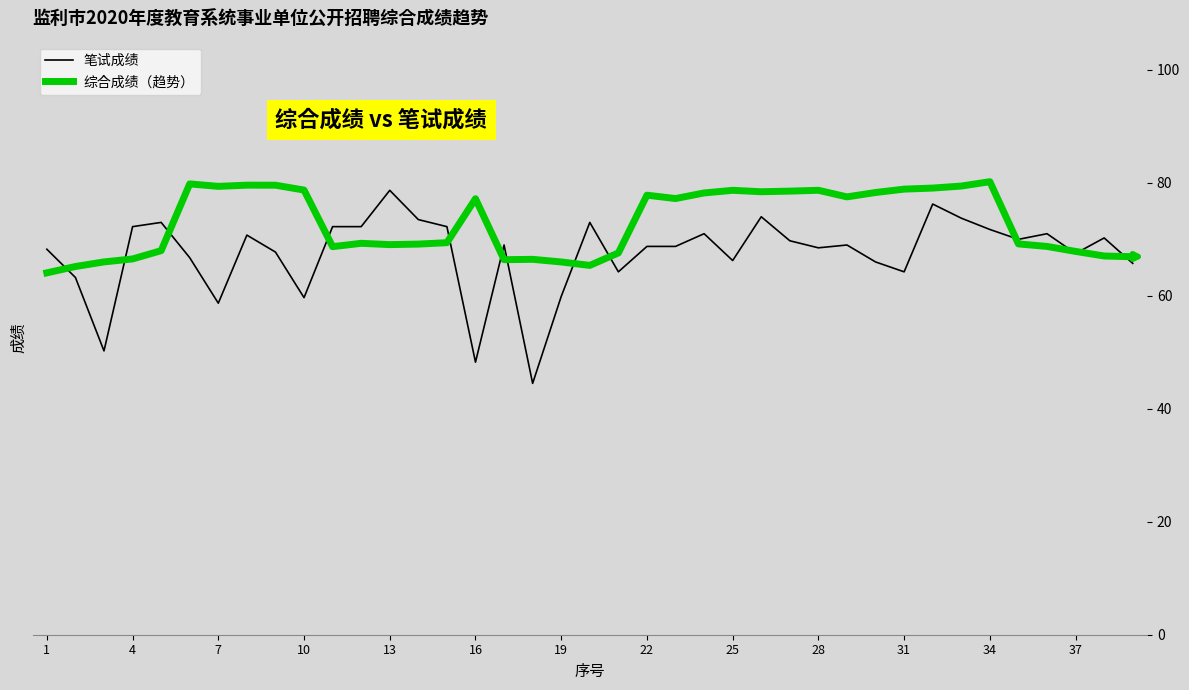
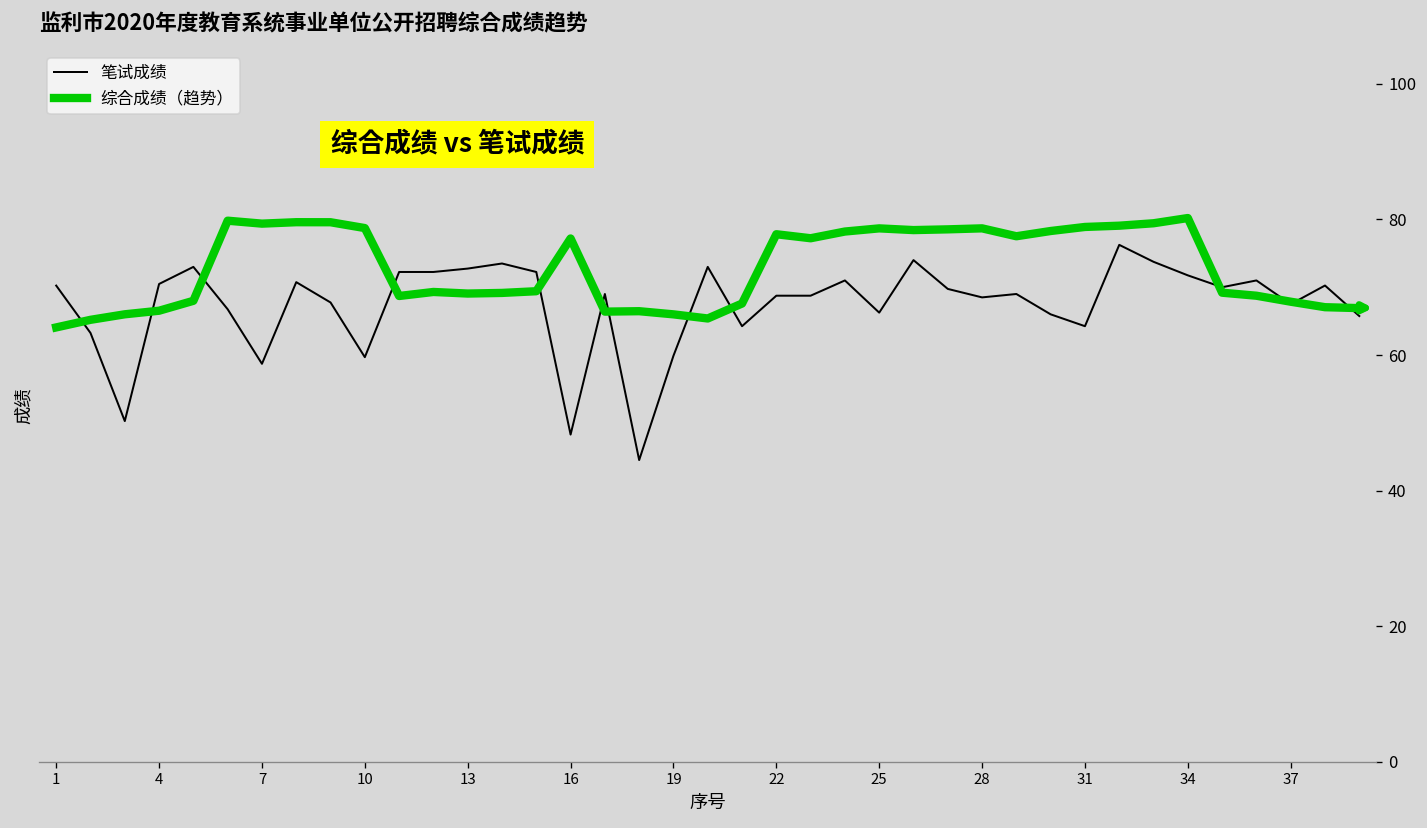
  {
    "笔试成绩": {
-     "1": 68,
-     "4": 72,
+     "1": 70,
+     "4": 70,
      "7": 59,
      "10": 60,
-     "13": 79,
+     "13": 73,
      "16": 48,
      "19": 60,
      "22": 69,
      "25": 66,
      "28": 69,
      "31": 64,
      "34": 72
    },
    "综合成绩（趋势）": {
      "1": 64,
      "4": 67,
      "7": 79,
      "10": 79,
      "13": 69,
      "16": 77,
      "19": 66,
      "22": 78,
      "25": 79,
      "28": 79,
      "31": 79,
      "34": 80
    }
  }
